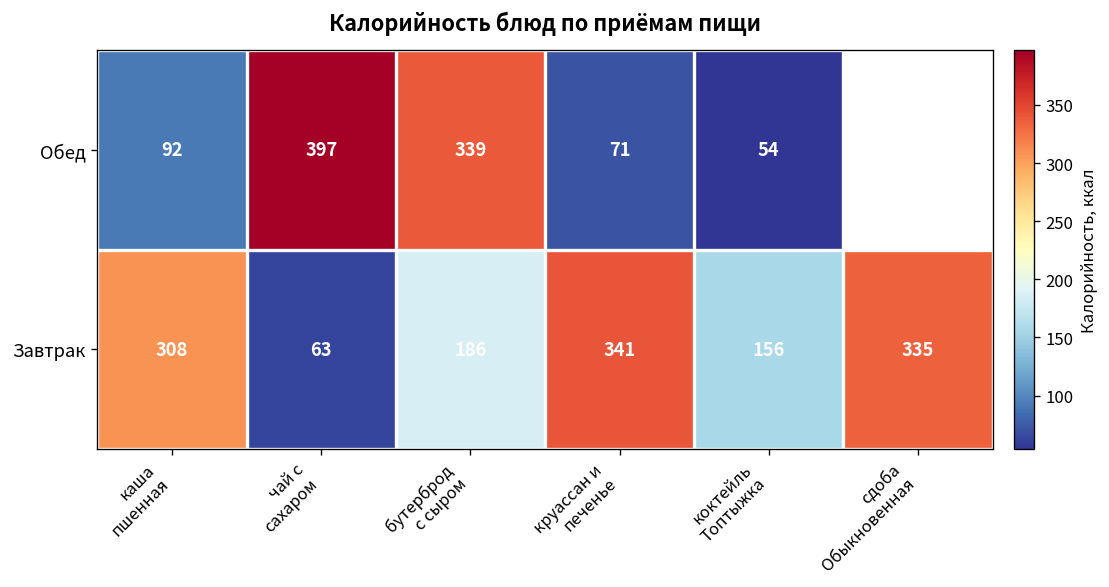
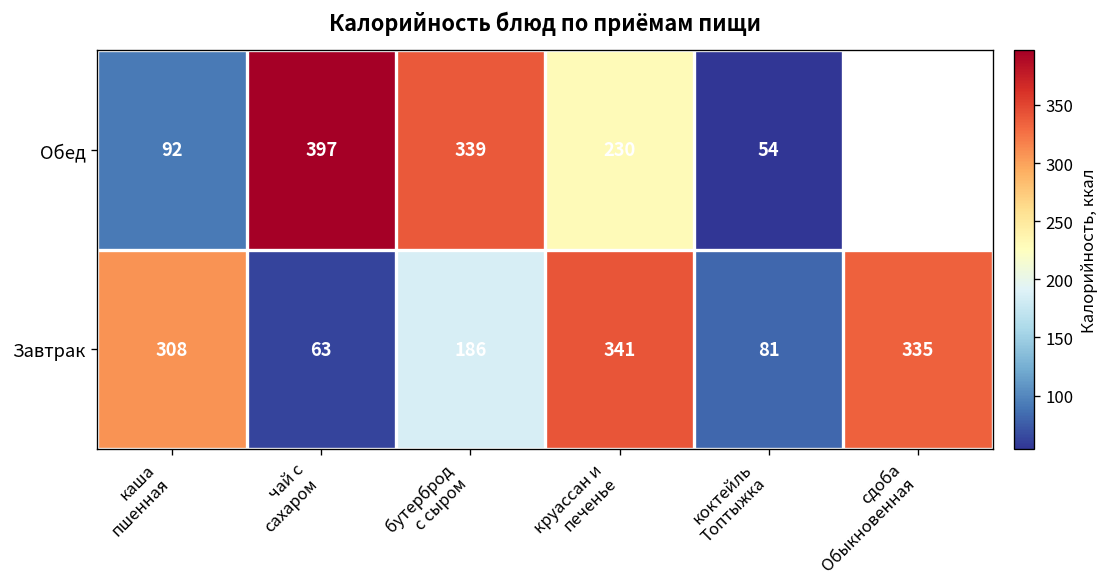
  {
    "Обед": {
      "каша пшенная": 92,
      "чай с сахаром": 397,
      "бутерброд с сыром": 339,
-     "круассан и печенье": 71,
+     "круассан и печенье": 230,
      "коктейль Топтыжка": 54
    },
    "Завтрак": {
      "каша пшенная": 308,
      "чай с сахаром": 63,
      "круассан и печенье": 341,
-     "коктейль Топтыжка": 156,
+     "коктейль Топтыжка": 81,
      "сдоба Обыкновенная": 335
    }
  }
